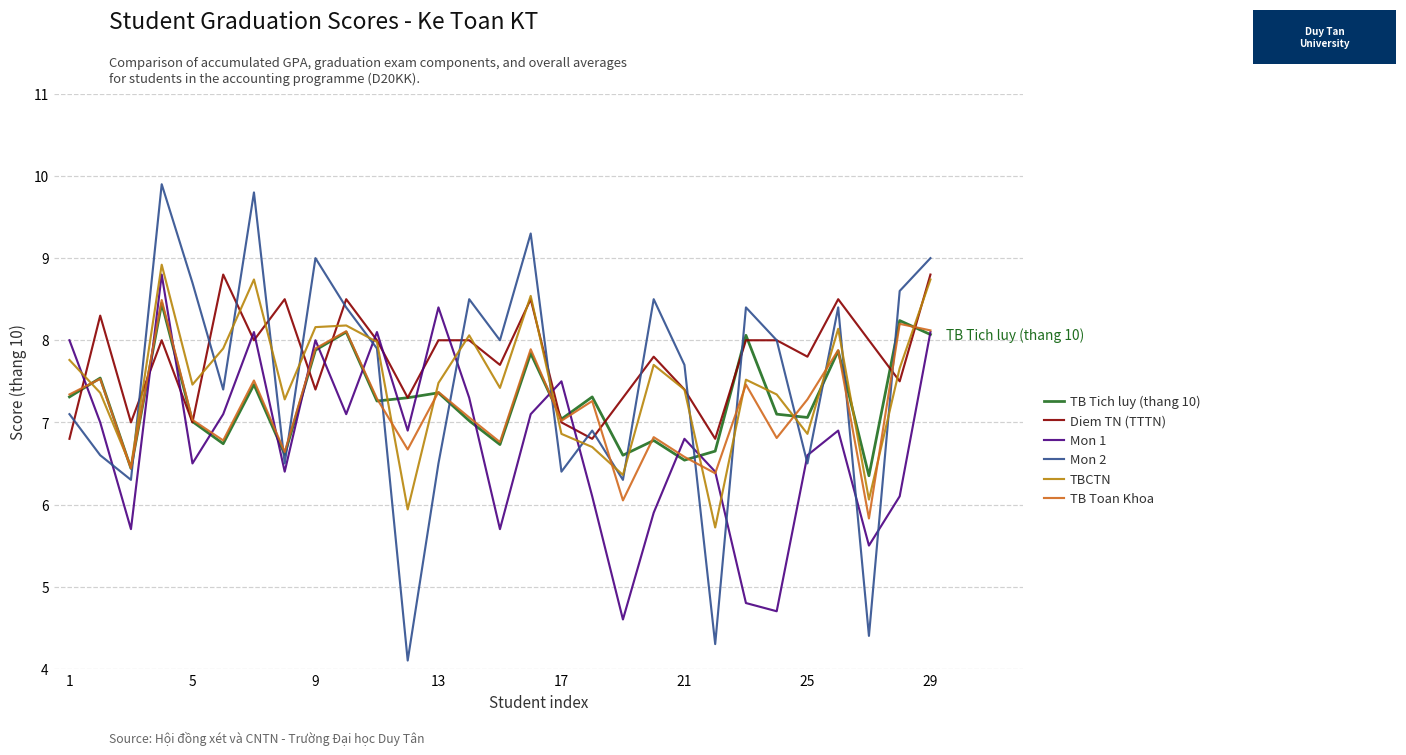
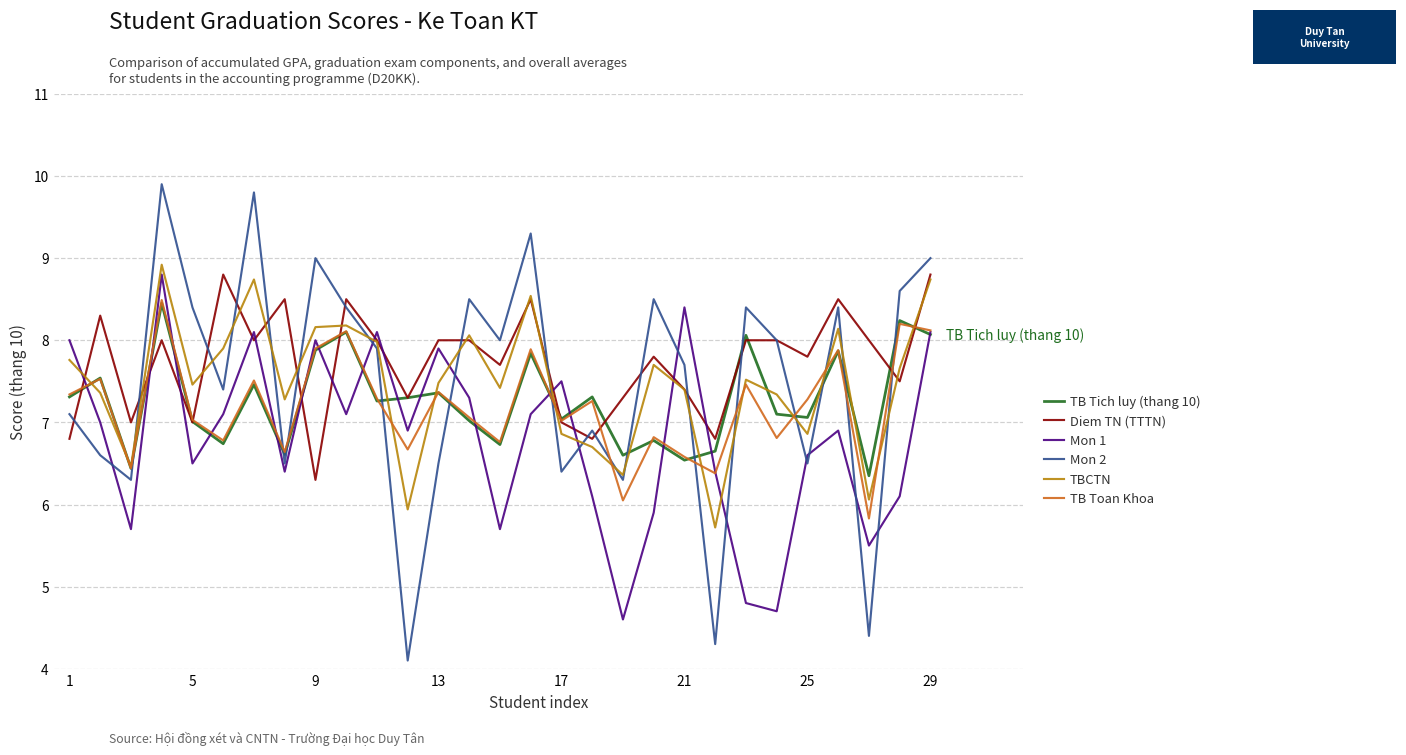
  {
    "TB Tich luy (thang 10)": {
      "21": 6.5,
      "25": 7.1
    },
    "Diem TN (TTTN)": {
      "1": 6.8,
-     "9": 7.4,
+     "9": 6.3,
      "13": 8.0,
      "25": 7.8,
      "29": 8.8
    },
    "Mon 1": {
      "1": 8.0,
      "5": 6.5,
      "9": 8.0,
-     "13": 8.4,
+     "13": 7.9,
      "17": 7.5,
-     "21": 6.8,
+     "21": 8.4,
      "25": 6.6
    },
    "Mon 2": {
      "1": 7.1,
-     "5": 8.7,
+     "5": 8.4,
      "9": 9.0,
      "13": 6.5,
      "17": 6.4,
      "21": 7.7,
      "25": 6.5,
      "29": 9.0
    }
  }
